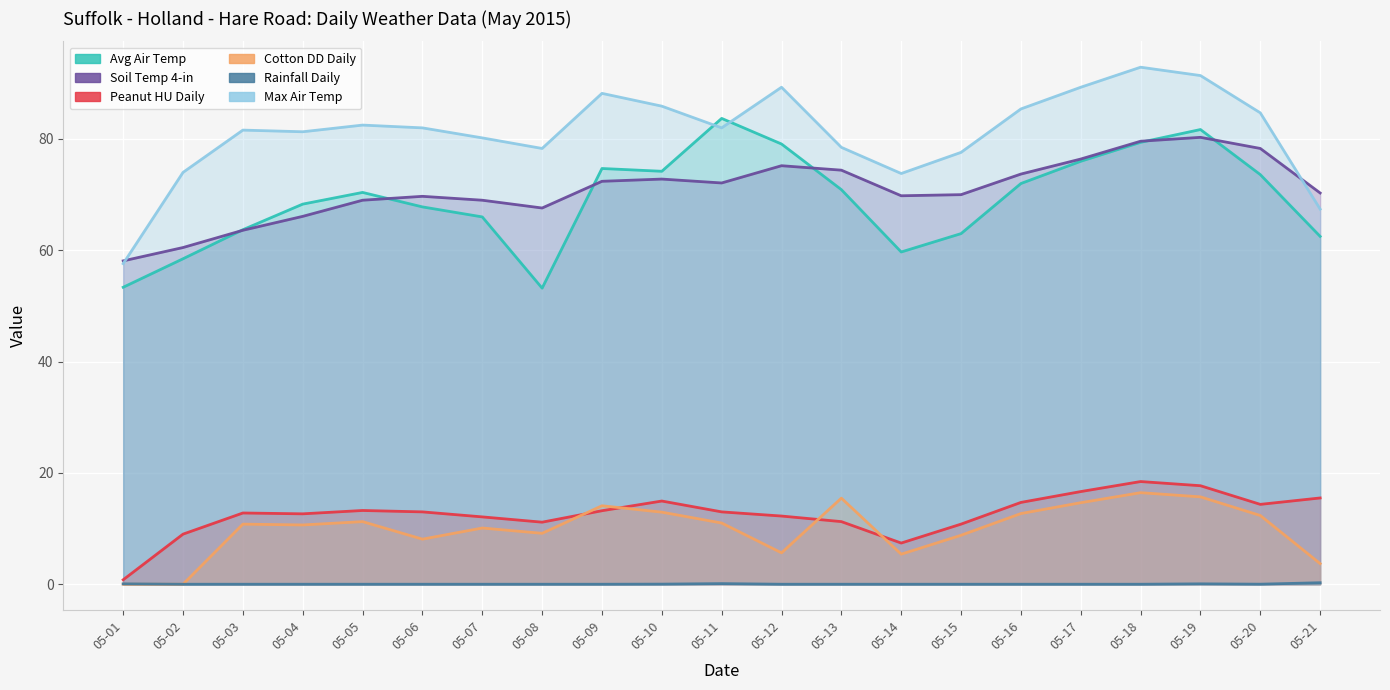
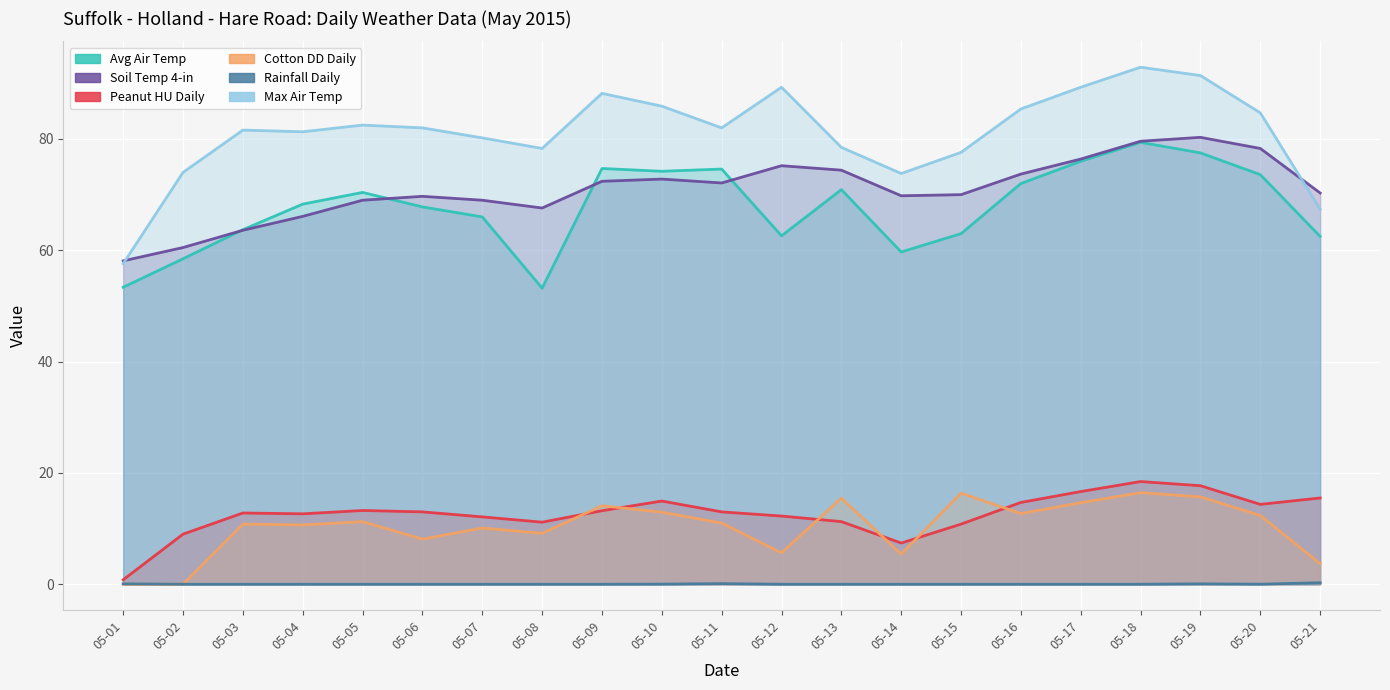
  {
    "Avg Air Temp": {
      "05-01": 53,
      "05-02": 58,
      "05-04": 68,
      "05-05": 70,
      "05-06": 68,
      "05-07": 66,
      "05-08": 53,
      "05-09": 75,
      "05-10": 74,
-     "05-11": 84,
-     "05-12": 79,
+     "05-11": 75,
+     "05-12": 63,
      "05-13": 71,
      "05-14": 60,
      "05-15": 63,
      "05-16": 72,
-     "05-19": 82,
+     "05-19": 78,
      "05-20": 74,
      "05-21": 63
    },
    "Peanut HU Daily": {
      "05-01": 1,
      "05-02": 9,
      "05-03": 13,
      "05-04": 13,
      "05-05": 13,
      "05-06": 13,
      "05-07": 12,
      "05-08": 11,
      "05-09": 13,
      "05-10": 15,
      "05-11": 13,
      "05-12": 12,
      "05-13": 11,
      "05-14": 7,
      "05-15": 11,
      "05-16": 15,
      "05-17": 17,
      "05-18": 18,
      "05-19": 18,
      "05-20": 14,
      "05-21": 16
    },
    "Cotton DD Daily": {
      "05-03": 11,
      "05-04": 11,
      "05-05": 11,
      "05-06": 8,
      "05-07": 10,
      "05-08": 9,
      "05-09": 14,
      "05-10": 13,
      "05-11": 11,
      "05-12": 6,
      "05-13": 15,
      "05-14": 5,
-     "05-15": 9,
+     "05-15": 16,
      "05-16": 13,
      "05-17": 15,
      "05-18": 16,
      "05-19": 16,
      "05-20": 12,
      "05-21": 4
    },
    "Max Air Temp": {
      "05-01": 58,
      "05-02": 74,
      "05-03": 82,
      "05-04": 81,
      "05-05": 83,
      "05-06": 82,
      "05-07": 80,
      "05-08": 78,
      "05-09": 88,
      "05-10": 86,
      "05-11": 82,
      "05-12": 89,
      "05-13": 79,
      "05-14": 74,
      "05-15": 78,
      "05-16": 85,
      "05-17": 89,
      "05-18": 93,
      "05-19": 91,
      "05-20": 85,
      "05-21": 67
    }
  }
